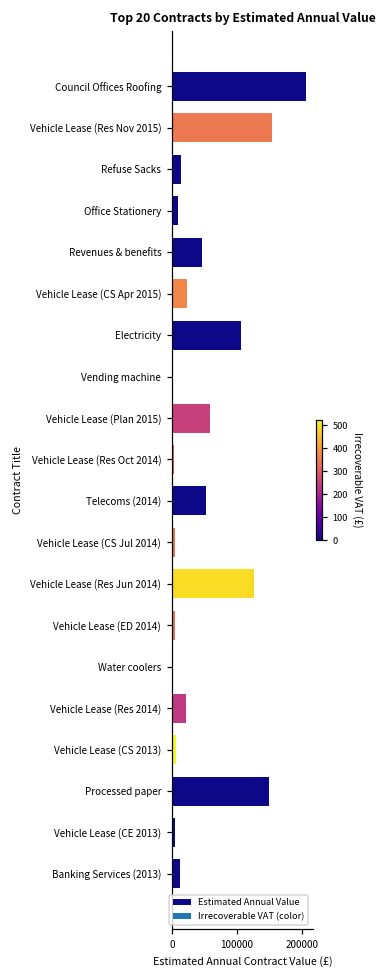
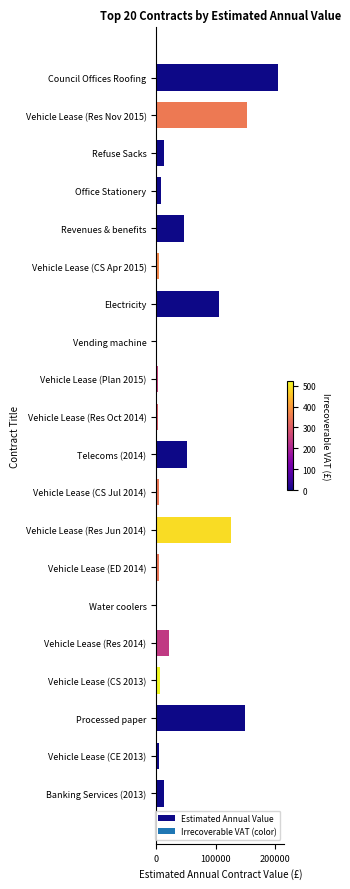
  {
    "Council Offices Roofing": 210000,
    "Vehicle Lease (Res Nov 2015)": 150000,
    "Refuse Sacks": 10000,
    "Office Stationery": 10000,
    "Revenues & benefits": 50000,
-   "Vehicle Lease (CS Apr 2015)": 20000,
+   "Vehicle Lease (CS Apr 2015)": 0,
    "Electricity": 110000,
-   "Vehicle Lease (Plan 2015)": 60000,
+   "Vehicle Lease (Plan 2015)": 0,
    "Telecoms (2014)": 50000,
    "Vehicle Lease (CS Jul 2014)": 0,
    "Vehicle Lease (Res Jun 2014)": 130000,
    "Vehicle Lease (ED 2014)": 0,
    "Vehicle Lease (Res 2014)": 20000,
    "Vehicle Lease (CS 2013)": 10000,
    "Processed paper": 150000,
    "Vehicle Lease (CE 2013)": 0,
    "Banking Services (2013)": 10000
  }
